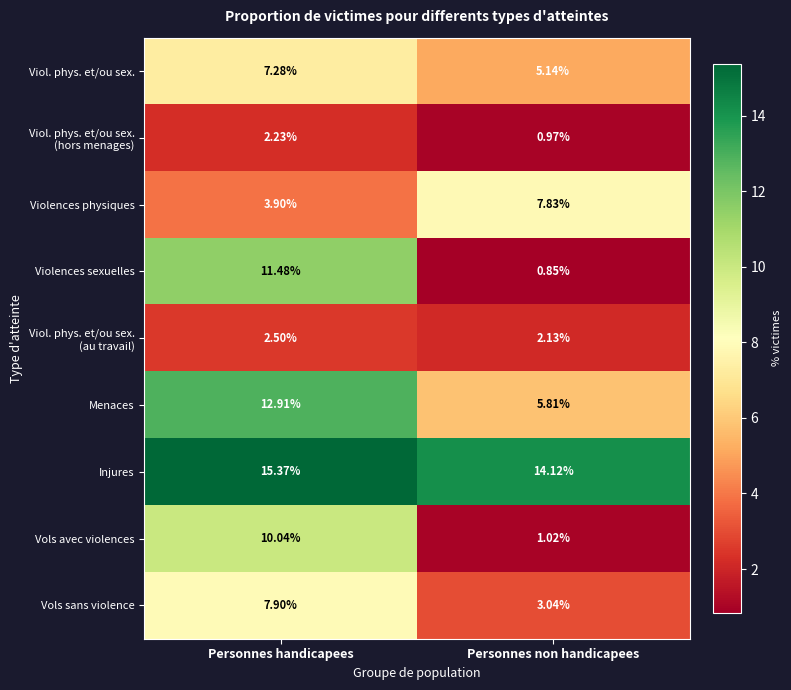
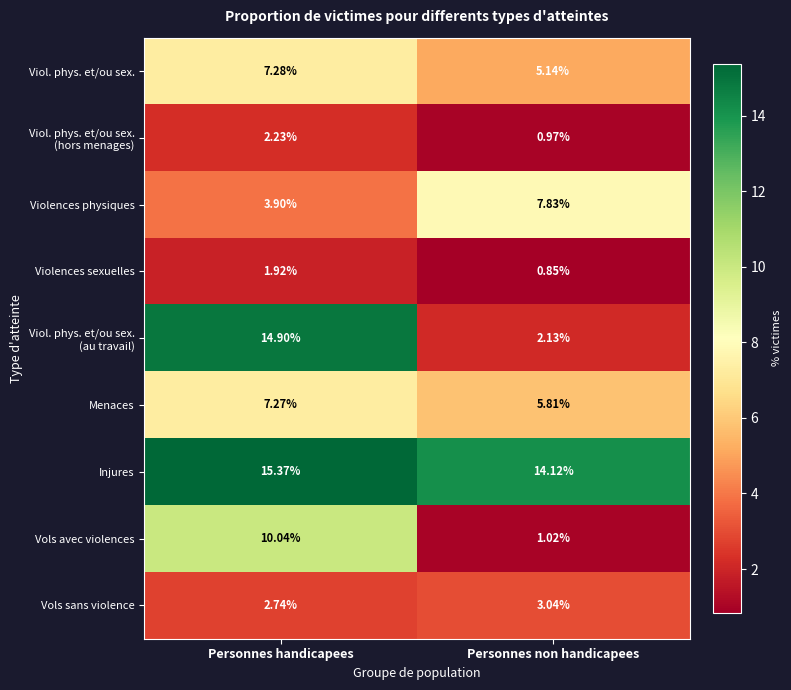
  {
    "Viol. phys. et/ou sex.": {
      "Personnes handicapees": "7.28%",
      "Personnes non handicapees": "5.14%"
    },
    "Viol. phys. et/ou sex. (hors menages)": {
      "Personnes handicapees": "2.23%",
      "Personnes non handicapees": "0.97%"
    },
    "Violences physiques": {
      "Personnes handicapees": "3.90%",
      "Personnes non handicapees": "7.83%"
    },
    "Violences sexuelles": {
-     "Personnes handicapees": "11.48%",
+     "Personnes handicapees": "1.92%",
      "Personnes non handicapees": "0.85%"
    },
    "Viol. phys. et/ou sex. (au travail)": {
-     "Personnes handicapees": "2.50%",
+     "Personnes handicapees": "14.90%",
      "Personnes non handicapees": "2.13%"
    },
    "Menaces": {
-     "Personnes handicapees": "12.91%",
+     "Personnes handicapees": "7.27%",
      "Personnes non handicapees": "5.81%"
    },
    "Injures": {
      "Personnes handicapees": "15.37%",
      "Personnes non handicapees": "14.12%"
    },
    "Vols avec violences": {
      "Personnes handicapees": "10.04%",
      "Personnes non handicapees": "1.02%"
    },
    "Vols sans violence": {
-     "Personnes handicapees": "7.90%",
+     "Personnes handicapees": "2.74%",
      "Personnes non handicapees": "3.04%"
    }
  }
